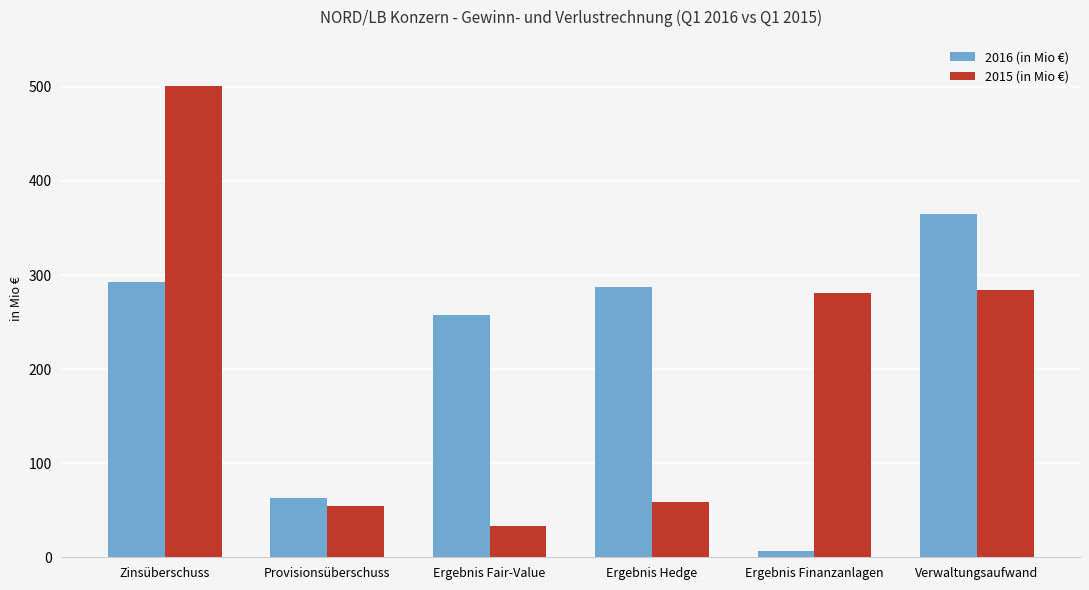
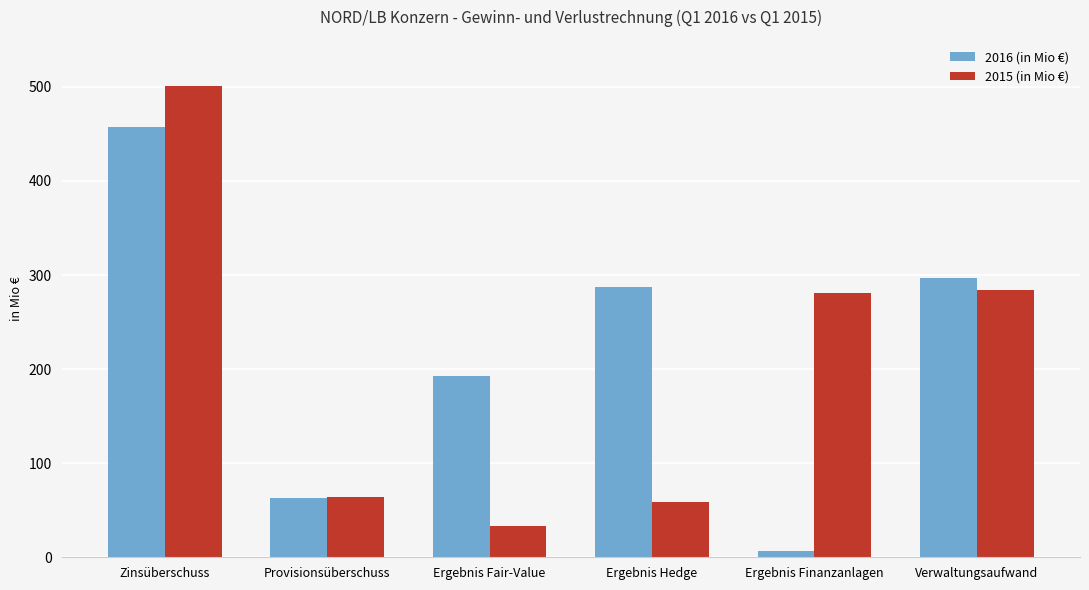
  {
    "2016 (in Mio €)": {
-     "Zinsüberschuss": 290,
+     "Zinsüberschuss": 460,
      "Provisionsüberschuss": 60,
-     "Ergebnis Fair-Value": 260,
+     "Ergebnis Fair-Value": 190,
      "Ergebnis Hedge": 290,
      "Ergebnis Finanzanlagen": 10,
-     "Verwaltungsaufwand": 370
+     "Verwaltungsaufwand": 300
    },
    "2015 (in Mio €)": {
      "Zinsüberschuss": 500,
-     "Provisionsüberschuss": 55,
+     "Provisionsüberschuss": 64,
      "Ergebnis Fair-Value": 30,
      "Ergebnis Hedge": 60,
      "Ergebnis Finanzanlagen": 280,
      "Verwaltungsaufwand": 280
    }
  }
